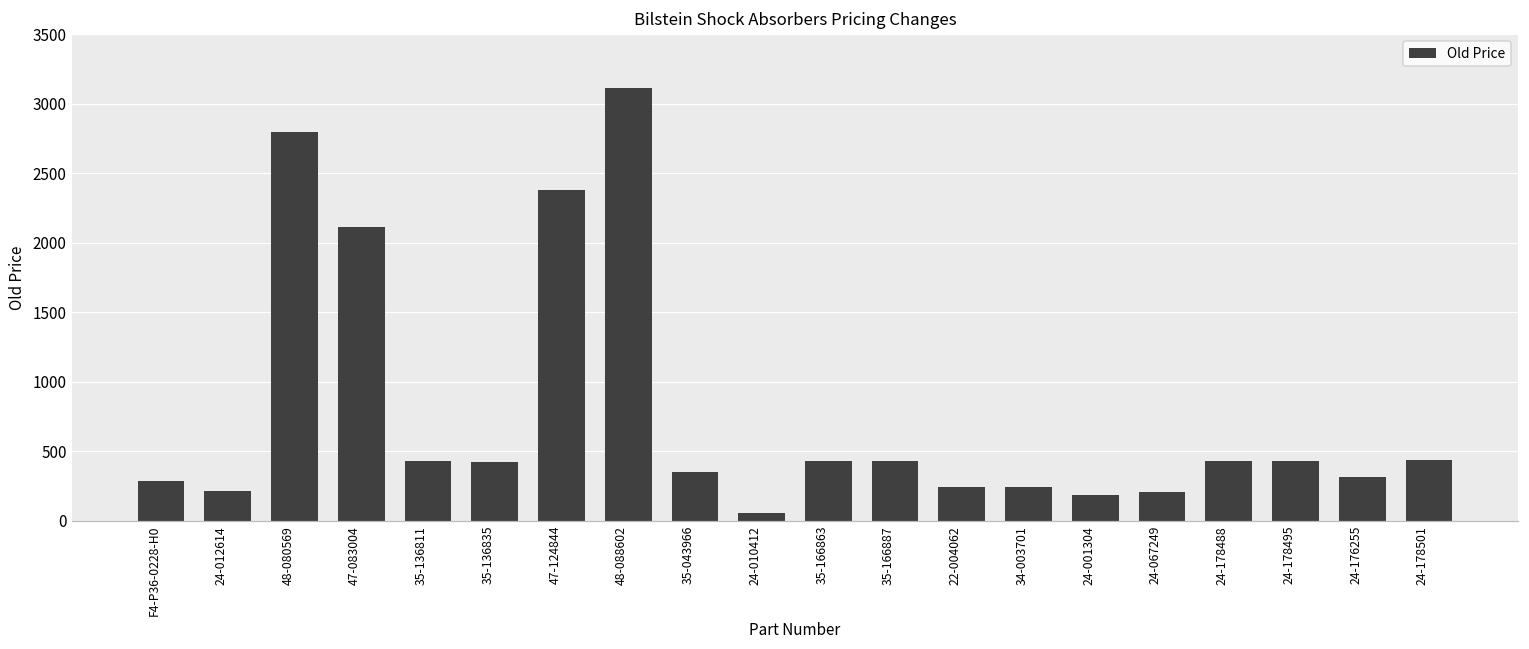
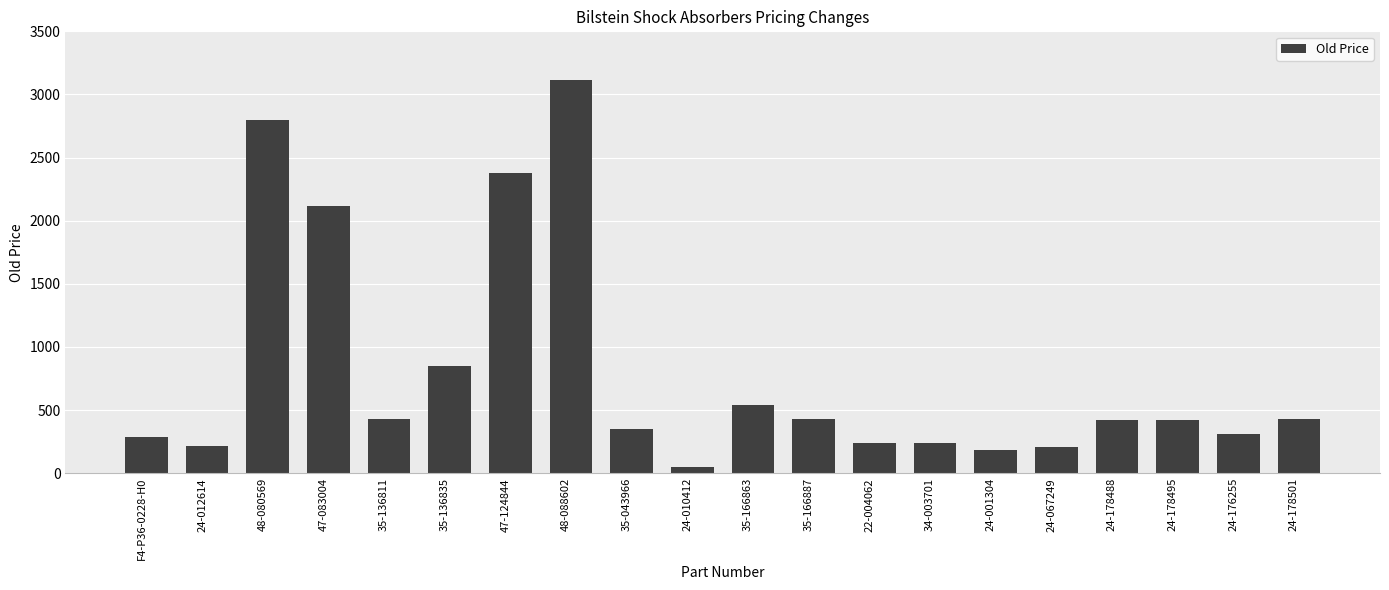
  {
    "F4-P36-0228-H0": 280,
    "24-012614": 210,
    "48-080569": 2800,
    "47-083004": 2110,
    "35-136811": 430,
-   "35-136835": 420,
+   "35-136835": 850,
    "47-124844": 2380,
    "48-088602": 3110,
    "35-043966": 350,
    "24-010412": 50,
-   "35-166863": 430,
+   "35-166863": 540,
    "35-166887": 430,
    "22-004062": 240,
    "34-003701": 240,
    "24-001304": 190,
    "24-067249": 210,
    "24-178488": 430,
    "24-178495": 430,
    "24-176255": 310,
    "24-178501": 430
  }
